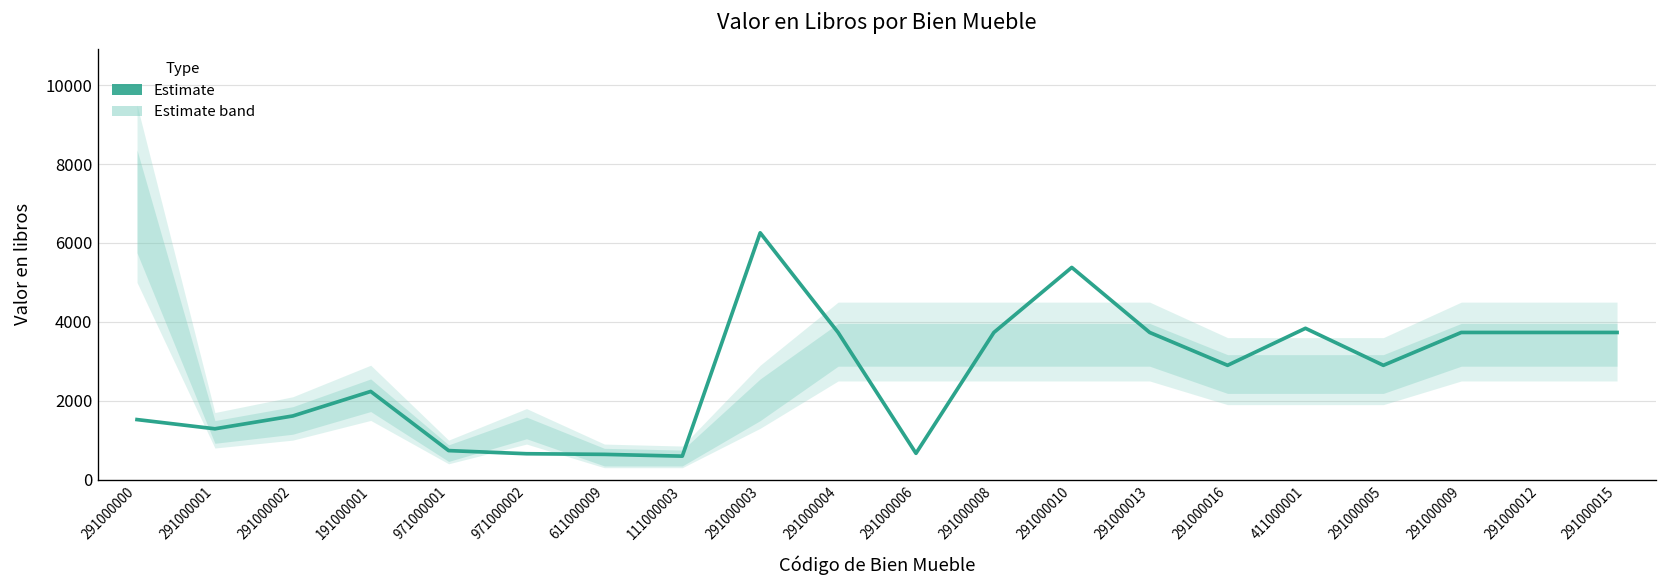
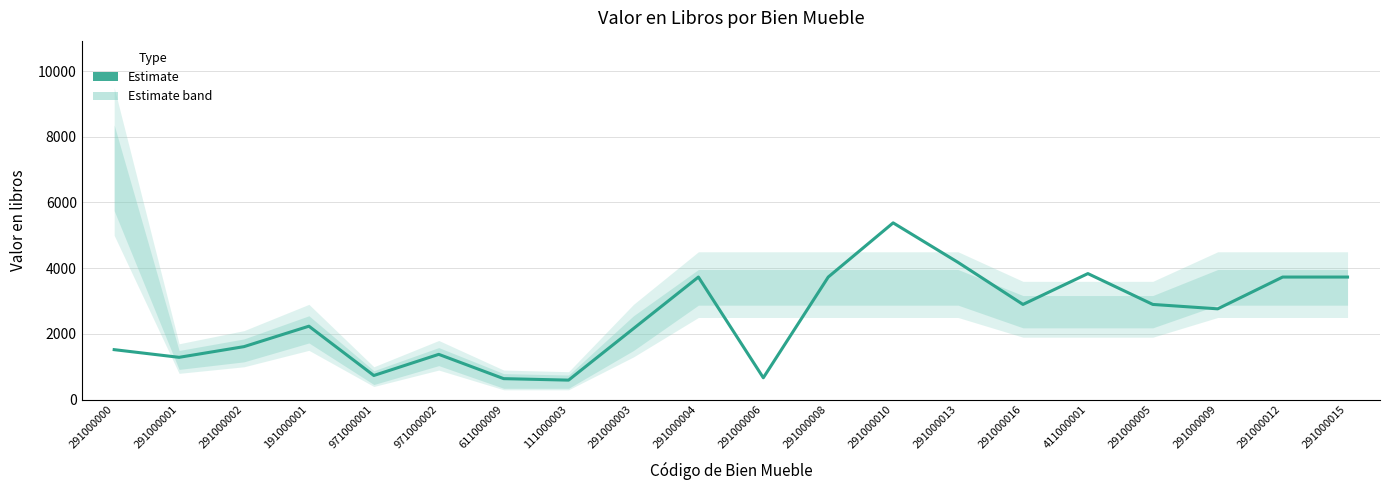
  {
    "Estimate": {
      "291000000": 1500,
      "291000001": 1300,
      "291000002": 1600,
      "191000001": 2200,
      "971000001": 700,
-     "971000002": 700,
+     "971000002": 1400,
      "611000009": 600,
      "111000003": 600,
-     "291000003": 6300,
+     "291000003": 2200,
      "291000004": 3700,
      "291000006": 700,
      "291000008": 3700,
      "291000010": 5400,
-     "291000013": 3700,
+     "291000013": 4200,
      "291000016": 2900,
      "411000001": 3800,
      "291000005": 2900,
-     "291000009": 3700,
+     "291000009": 2800,
      "291000012": 3700,
      "291000015": 3700
    }
  }
